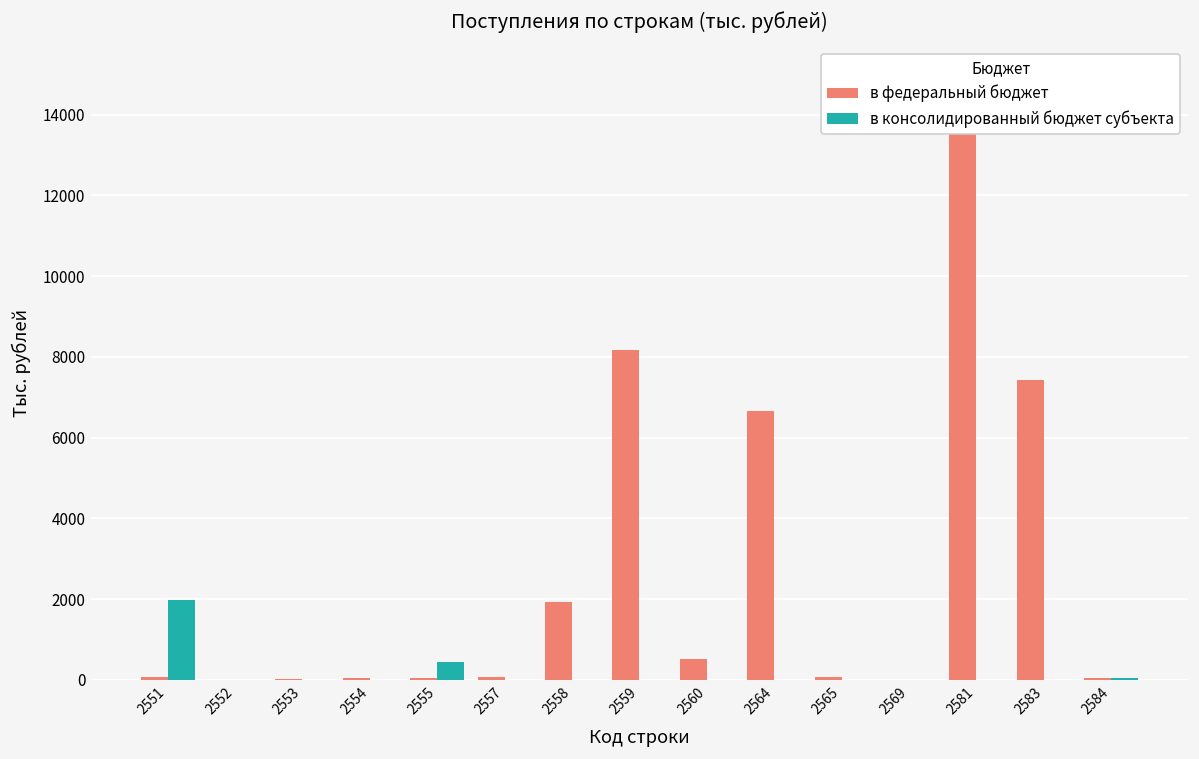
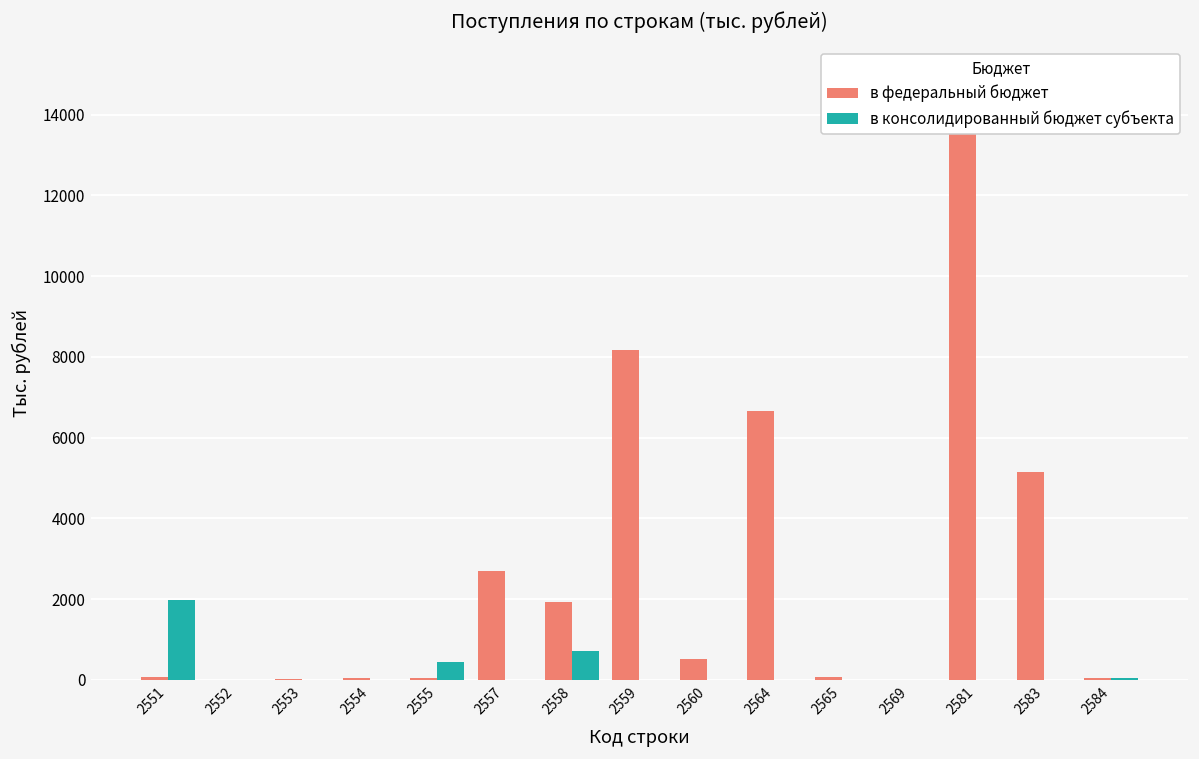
  {
    "в федеральный бюджет": {
-     "2557": 100,
+     "2557": 2700,
      "2558": 1900,
      "2559": 8200,
      "2560": 500,
      "2564": 6700,
      "2565": 100,
-     "2583": 7400
+     "2583": 5200
    },
    "в консолидированный бюджет субъекта": {
      "2551": 2000,
      "2553": 0,
      "2554": 0,
      "2555": 400,
      "2557": 0,
-     "2558": 0,
+     "2558": 700,
      "2559": 0,
      "2560": 0,
      "2564": 0,
      "2565": 0,
      "2569": 0,
      "2581": 0,
      "2583": 0
    }
  }
